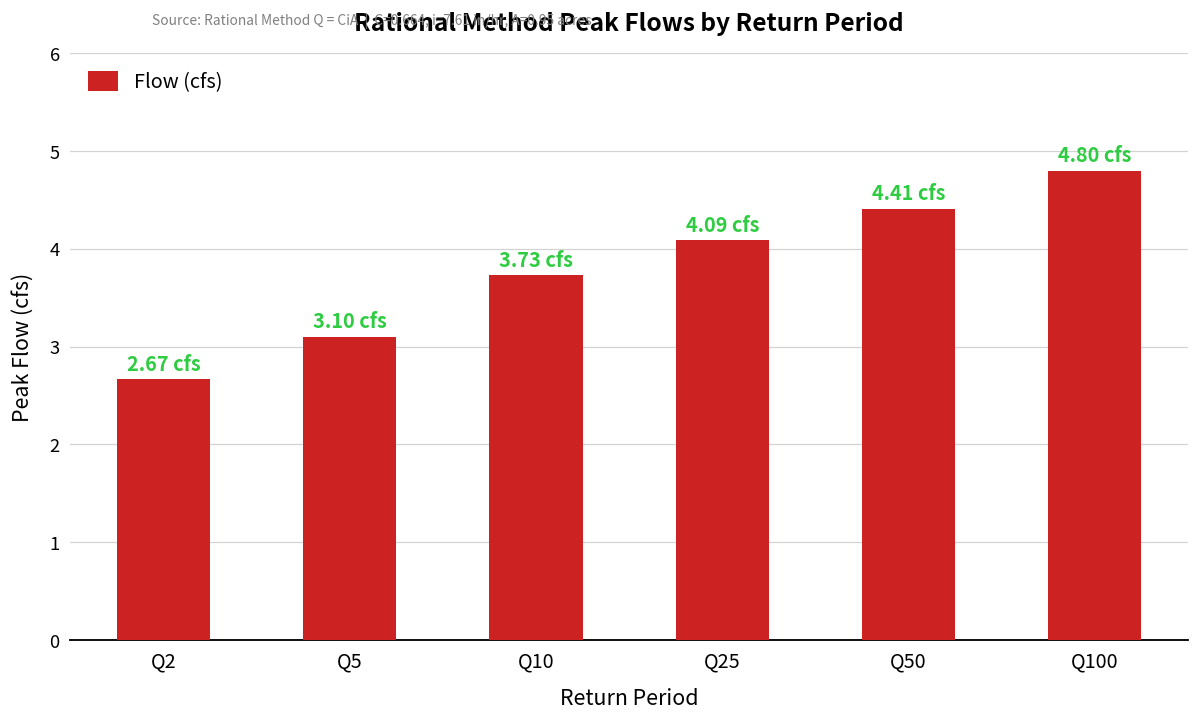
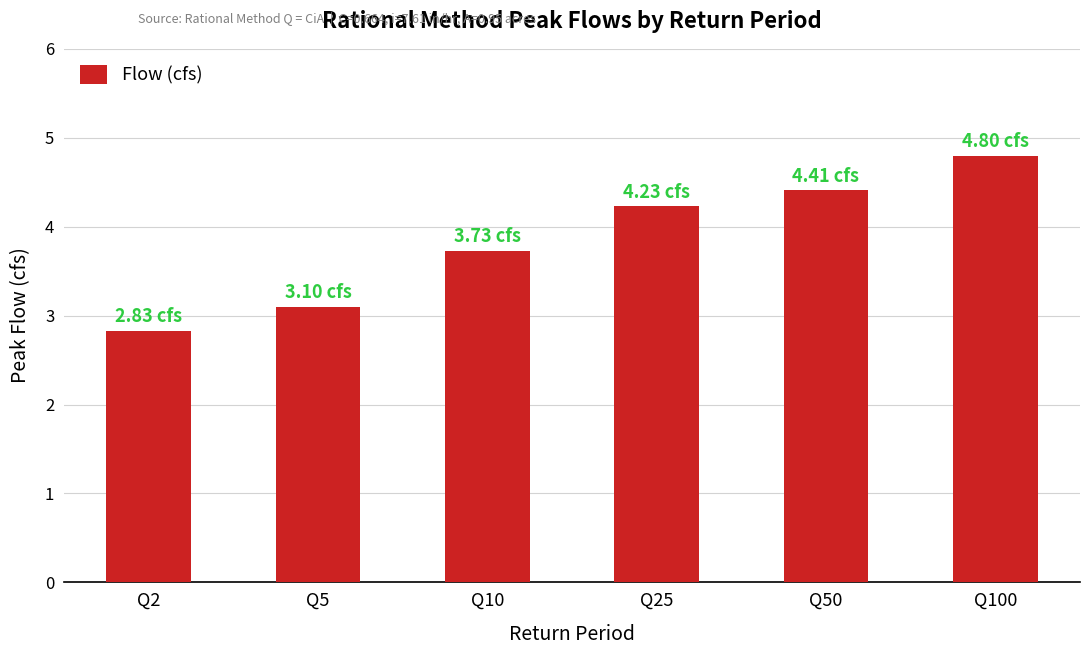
  {
-   "Q2": 2.67,
+   "Q2": 2.83,
    "Q5": 3.10,
    "Q10": 3.73,
-   "Q25": 4.09,
+   "Q25": 4.23,
    "Q50": 4.41,
    "Q100": 4.80
  }
